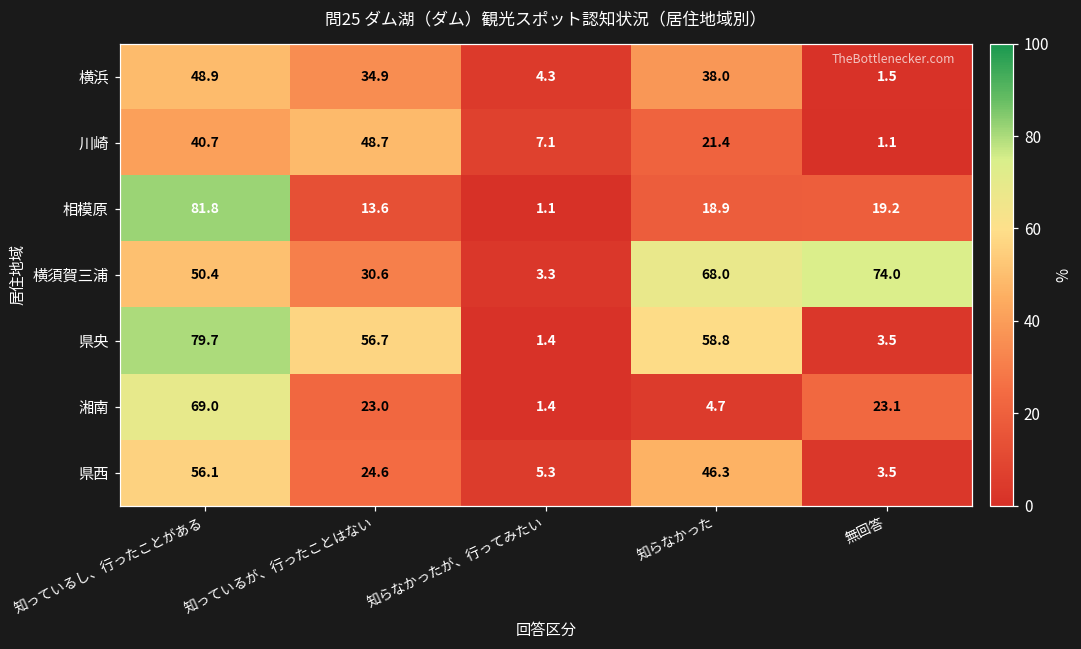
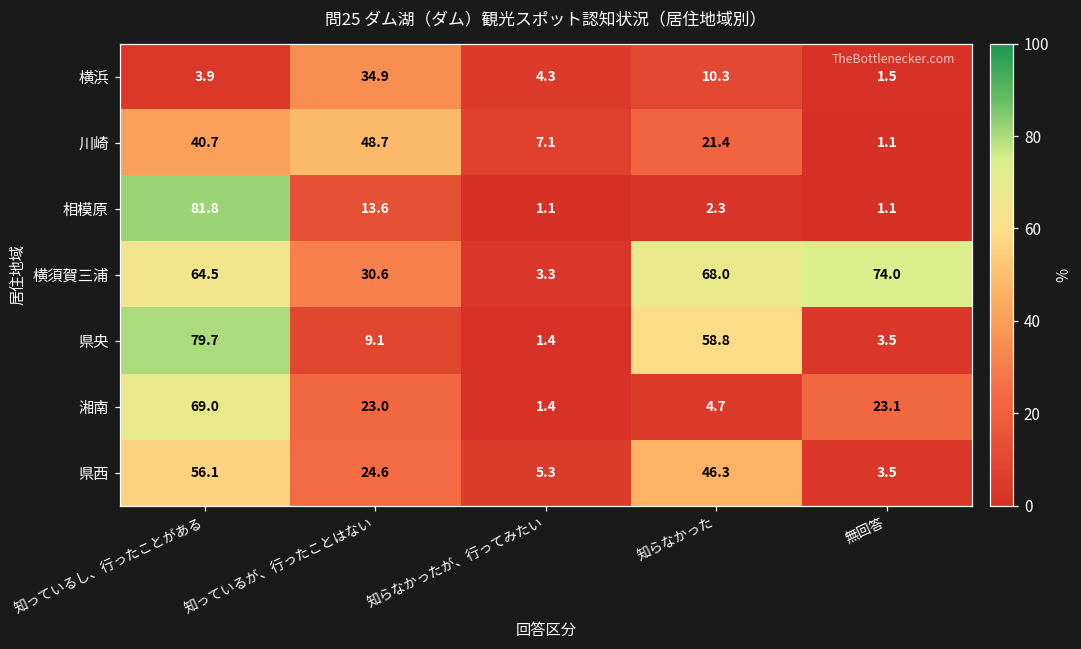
  {
    "横浜": {
-     "知っているし、行ったことがある": 48.9,
+     "知っているし、行ったことがある": 3.9,
      "知っているが、行ったことはない": 34.9,
      "知らなかったが、行ってみたい": 4.3,
-     "知らなかった": 38.0
+     "知らなかった": 10.3
    },
    "川崎": {
      "知っているし、行ったことがある": 40.7,
      "知っているが、行ったことはない": 48.7,
      "知らなかったが、行ってみたい": 7.1,
      "知らなかった": 21.4,
      "無回答": 1.1
    },
    "相模原": {
      "知っているし、行ったことがある": 81.8,
      "知っているが、行ったことはない": 13.6,
      "知らなかったが、行ってみたい": 1.1,
-     "知らなかった": 18.9,
-     "無回答": 19.2
+     "知らなかった": 2.3,
+     "無回答": 1.1
    },
    "横須賀三浦": {
-     "知っているし、行ったことがある": 50.4,
+     "知っているし、行ったことがある": 64.5,
      "知っているが、行ったことはない": 30.6,
      "知らなかったが、行ってみたい": 3.3,
      "知らなかった": 68.0,
      "無回答": 74.0
    },
    "県央": {
      "知っているし、行ったことがある": 79.7,
-     "知っているが、行ったことはない": 56.7,
+     "知っているが、行ったことはない": 9.1,
      "知らなかったが、行ってみたい": 1.4,
      "知らなかった": 58.8,
      "無回答": 3.5
    },
    "湘南": {
      "知っているし、行ったことがある": 69.0,
      "知っているが、行ったことはない": 23.0,
      "知らなかったが、行ってみたい": 1.4,
      "知らなかった": 4.7,
      "無回答": 23.1
    },
    "県西": {
      "知っているし、行ったことがある": 56.1,
      "知っているが、行ったことはない": 24.6,
      "知らなかったが、行ってみたい": 5.3,
      "知らなかった": 46.3,
      "無回答": 3.5
    }
  }
